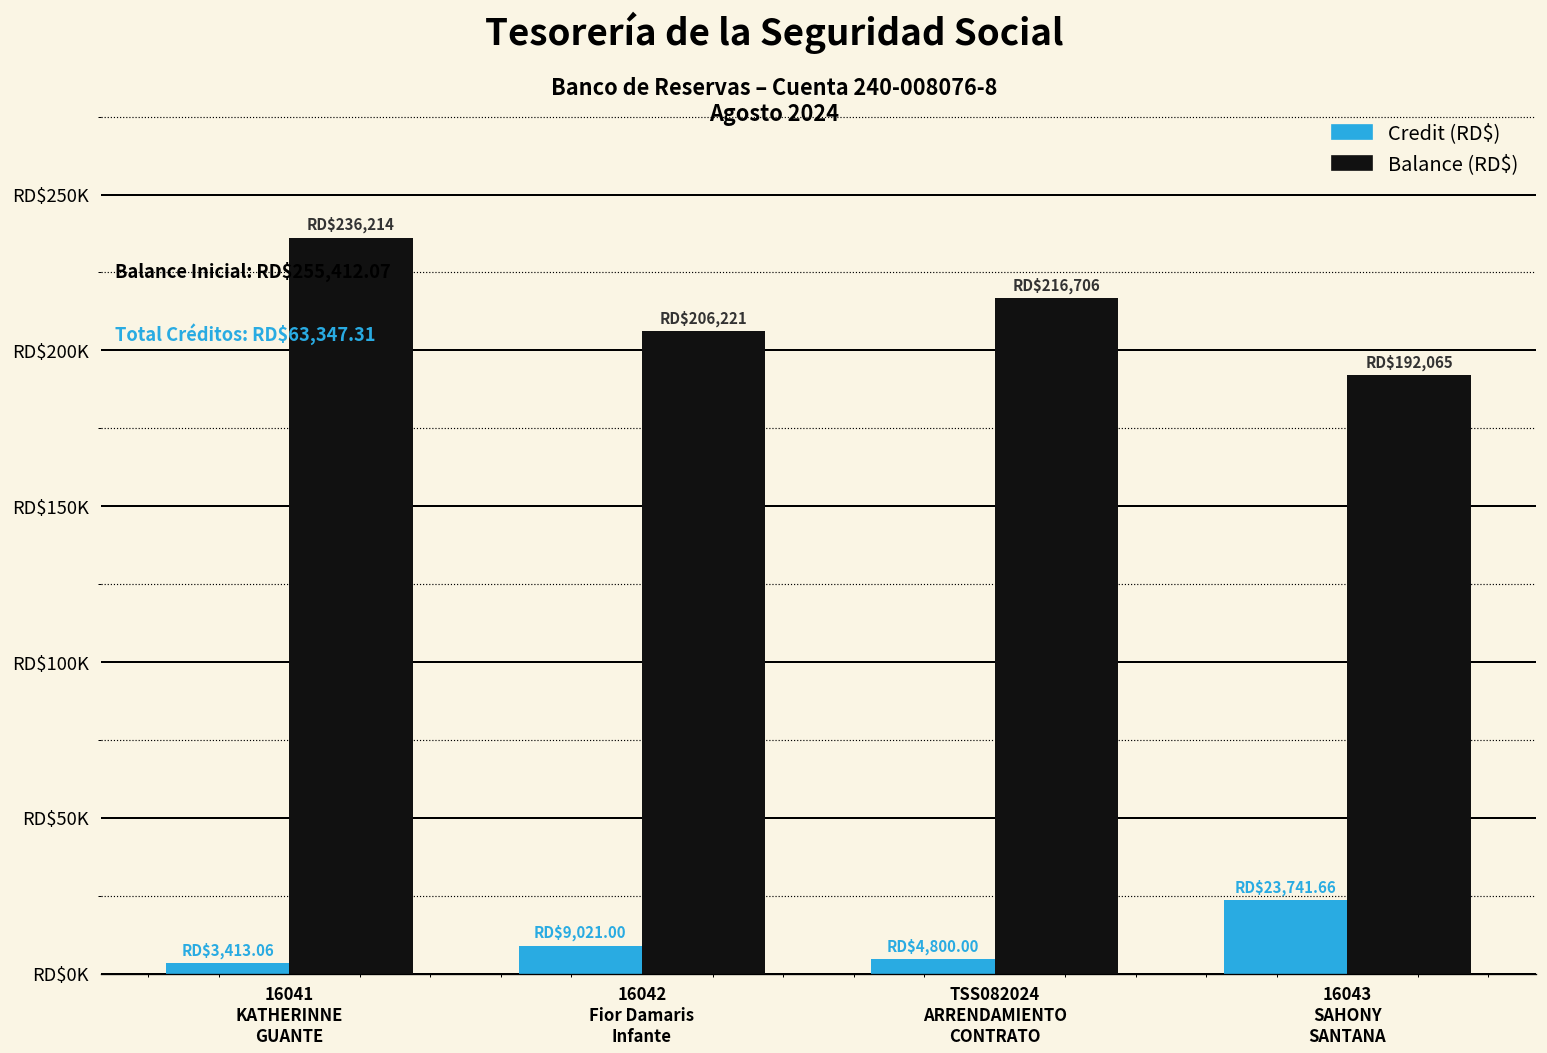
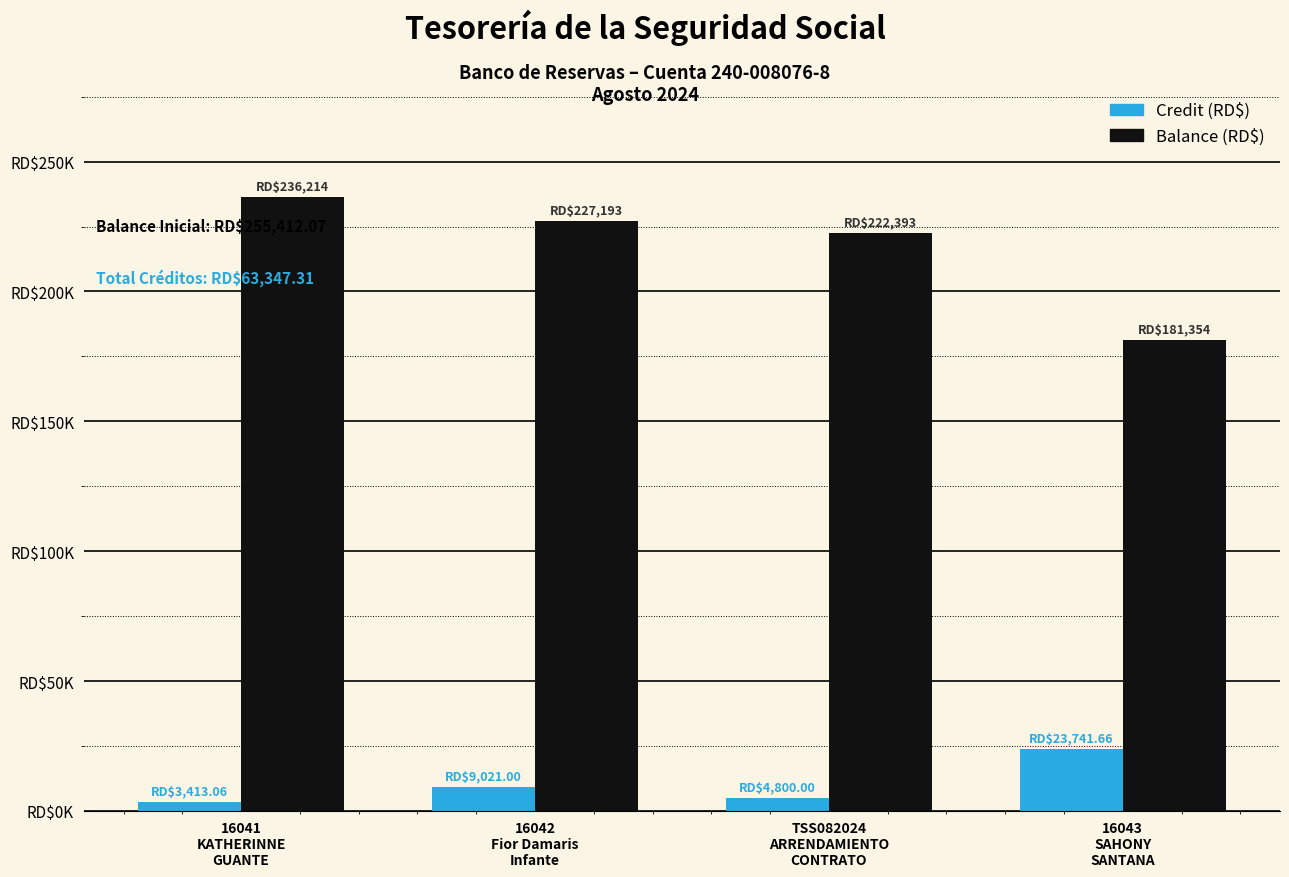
  {
    "Credit (RD$)": {
      "16041 KATHERINNE GUANTE": "$3,413.06",
      "16042 Fior Damaris Infante": "$9,021.00",
      "TSS082024 ARRENDAMIENTO CONTRATO": "$4,800.00",
      "16043 SAHONY SANTANA": "$23,741.66"
    },
    "Balance (RD$)": {
      "16041 KATHERINNE GUANTE": "$236,214",
-     "16042 Fior Damaris Infante": "$206,221",
-     "TSS082024 ARRENDAMIENTO CONTRATO": "$216,706",
-     "16043 SAHONY SANTANA": "$192,065"
+     "16042 Fior Damaris Infante": "$227,193",
+     "TSS082024 ARRENDAMIENTO CONTRATO": "$222,393",
+     "16043 SAHONY SANTANA": "$181,354"
    }
  }
